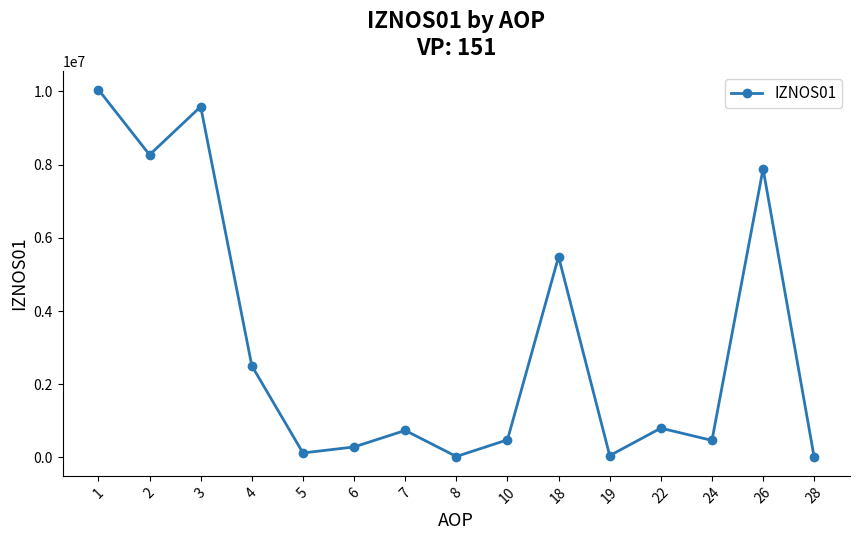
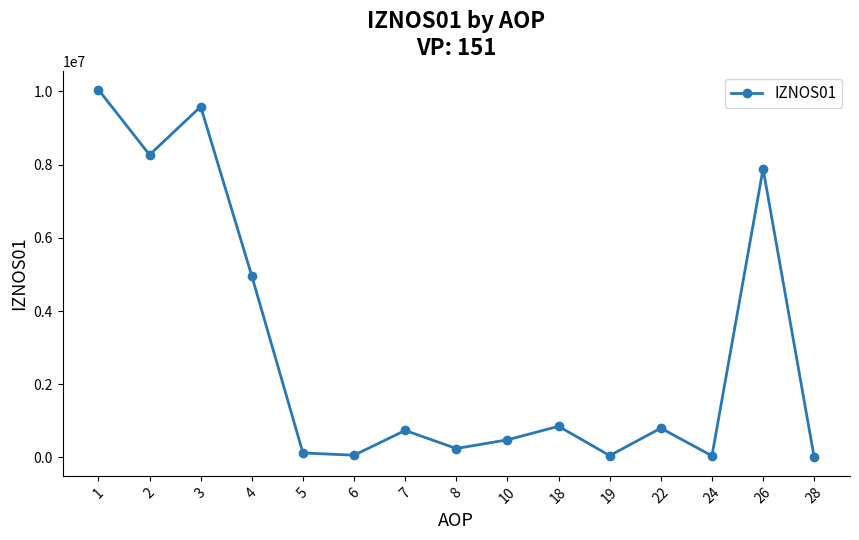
  {
    "1": 10000000,
    "2": 8300000,
    "3": 9600000,
-   "4": 2500000,
+   "4": 5000000,
    "5": 100000,
-   "6": 300000,
+   "6": 100000,
    "7": 700000,
-   "8": 0,
+   "8": 200000,
    "10": 500000,
-   "18": 5500000,
+   "18": 900000,
    "19": 100000,
    "22": 800000,
-   "24": 500000,
+   "24": 0,
    "26": 7900000,
    "28": 0
  }
